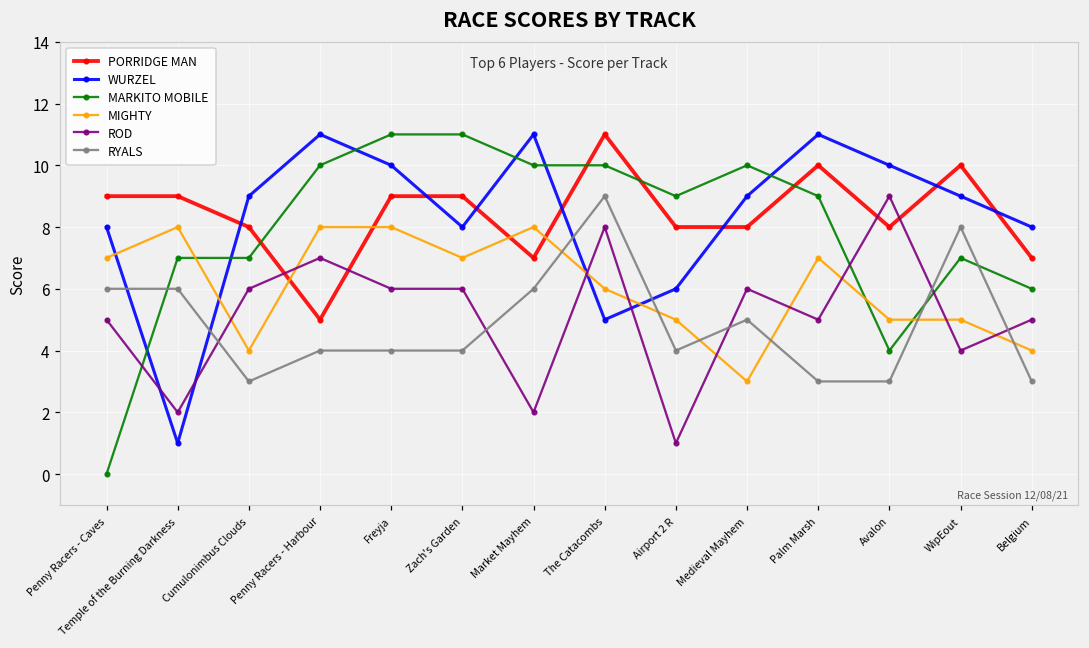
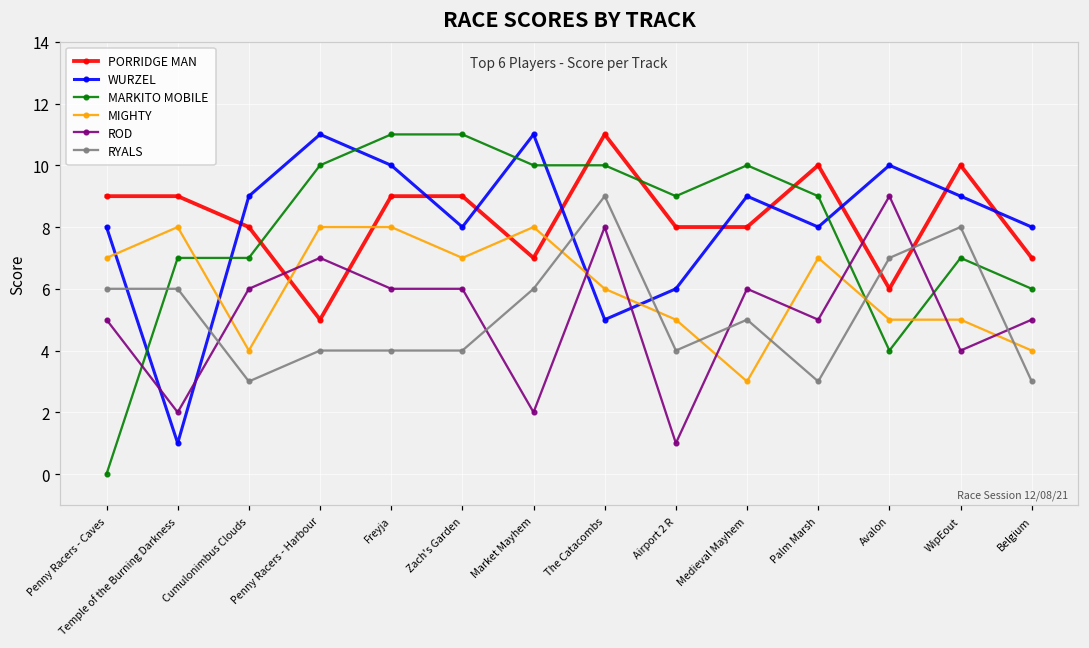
  {
    "PORRIDGE MAN": {
      "Penny Racers - Caves": 9,
      "Temple of the Burning Darkness": 9,
      "Cumulonimbus Clouds": 8,
      "Penny Racers - Harbour": 5,
      "Freyja": 9,
      "Zach's Garden": 9,
      "Market Mayhem": 7,
      "The Catacombs": 11,
      "Airport 2 R": 8,
      "Medieval Mayhem": 8,
      "Palm Marsh": 10,
-     "Avalon": 8,
+     "Avalon": 6,
      "WipEout": 10,
      "Belgium": 7
    },
    "WURZEL": {
      "Penny Racers - Caves": 8,
      "Temple of the Burning Darkness": 1,
      "Cumulonimbus Clouds": 9,
      "Penny Racers - Harbour": 11,
      "Freyja": 10,
      "Zach's Garden": 8,
      "Market Mayhem": 11,
      "The Catacombs": 5,
      "Airport 2 R": 6,
      "Medieval Mayhem": 9,
-     "Palm Marsh": 11,
+     "Palm Marsh": 8,
      "Avalon": 10,
      "WipEout": 9,
      "Belgium": 8
    },
    "MARKITO MOBILE": {
      "Penny Racers - Caves": 0,
      "Temple of the Burning Darkness": 7,
      "Cumulonimbus Clouds": 7,
      "Penny Racers - Harbour": 10,
      "Freyja": 11,
      "Zach's Garden": 11,
      "Market Mayhem": 10,
      "The Catacombs": 10,
      "Airport 2 R": 9,
      "Medieval Mayhem": 10,
      "Palm Marsh": 9,
      "Avalon": 4,
      "WipEout": 7,
      "Belgium": 6
    },
    "MIGHTY": {
      "Penny Racers - Caves": 7,
      "Temple of the Burning Darkness": 8,
      "Cumulonimbus Clouds": 4,
      "Penny Racers - Harbour": 8,
      "Freyja": 8,
      "Zach's Garden": 7,
      "Market Mayhem": 8,
      "The Catacombs": 6,
      "Airport 2 R": 5,
      "Medieval Mayhem": 3,
      "Palm Marsh": 7,
      "Avalon": 5,
      "WipEout": 5,
      "Belgium": 4
    },
    "ROD": {
      "Penny Racers - Caves": 5,
      "Temple of the Burning Darkness": 2,
      "Cumulonimbus Clouds": 6,
      "Penny Racers - Harbour": 7,
      "Freyja": 6,
      "Zach's Garden": 6,
      "Market Mayhem": 2,
      "The Catacombs": 8,
      "Airport 2 R": 1,
      "Medieval Mayhem": 6,
      "Palm Marsh": 5,
      "Avalon": 9,
      "WipEout": 4,
      "Belgium": 5
    },
    "RYALS": {
      "Penny Racers - Caves": 6,
      "Temple of the Burning Darkness": 6,
      "Cumulonimbus Clouds": 3,
      "Penny Racers - Harbour": 4,
      "Freyja": 4,
      "Zach's Garden": 4,
      "Market Mayhem": 6,
      "The Catacombs": 9,
      "Airport 2 R": 4,
      "Medieval Mayhem": 5,
      "Palm Marsh": 3,
-     "Avalon": 3,
+     "Avalon": 7,
      "WipEout": 8,
      "Belgium": 3
    }
  }
